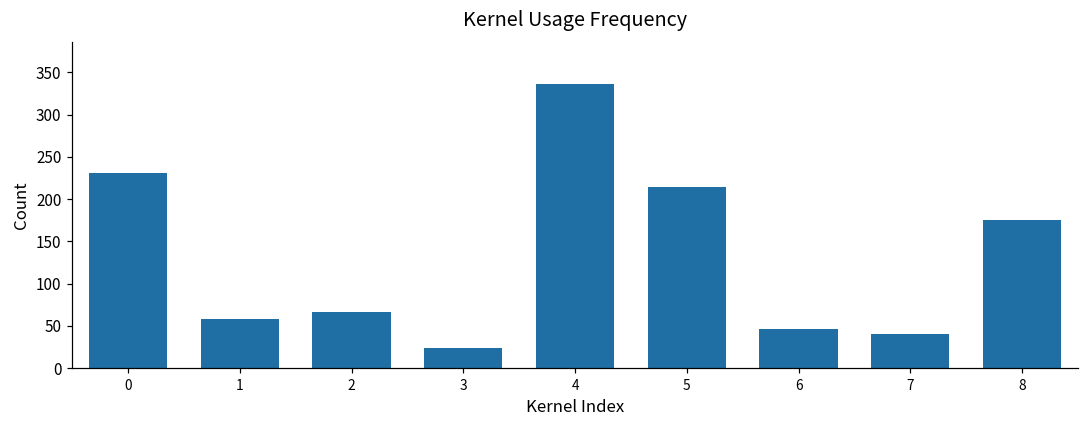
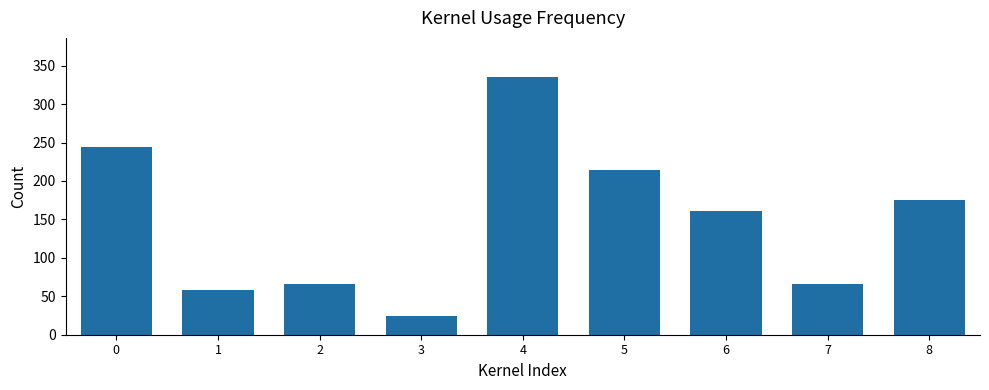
  {
-   "0": 230,
+   "0": 240,
    "1": 60,
    "2": 70,
    "3": 20,
    "4": 340,
    "5": 210,
-   "6": 50,
-   "7": 40,
+   "6": 160,
+   "7": 70,
    "8": 180
  }
